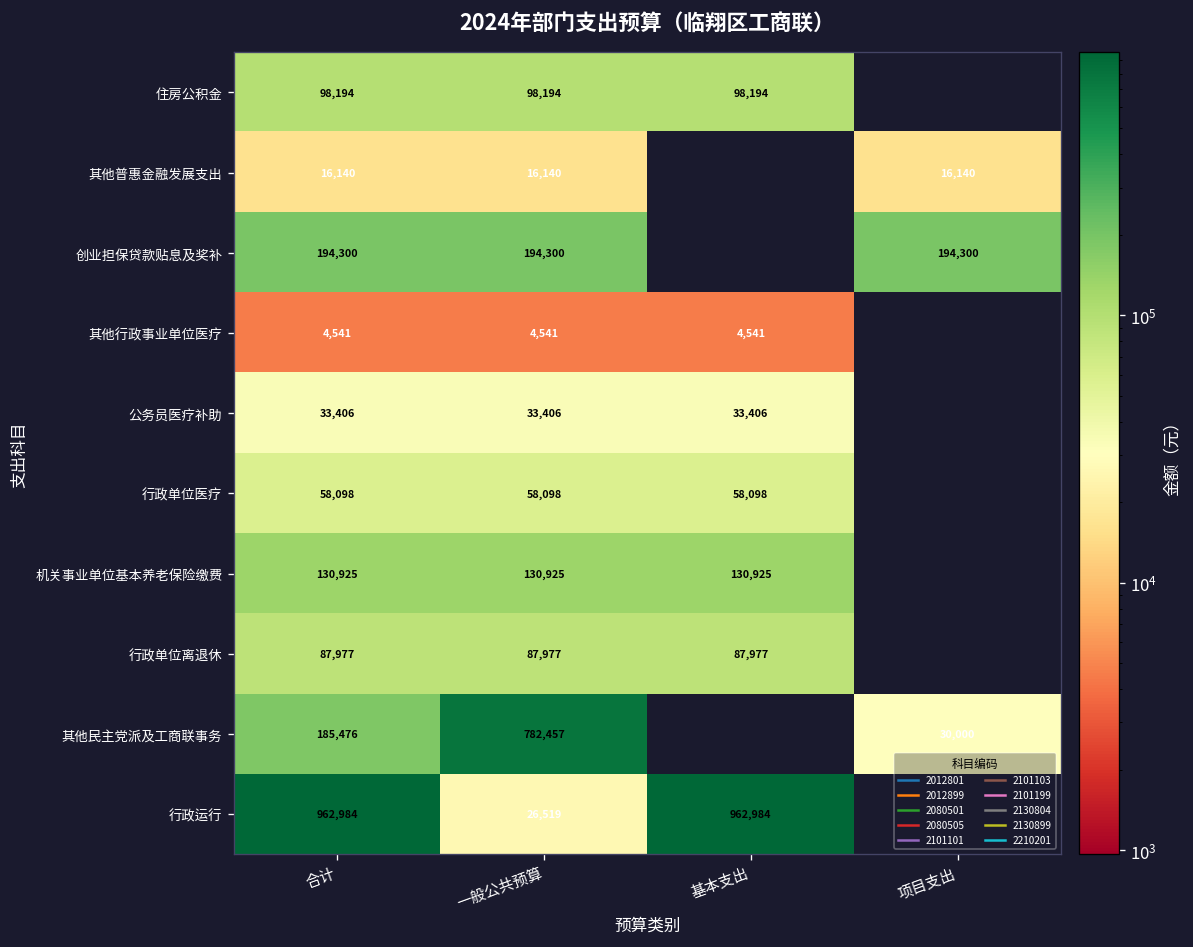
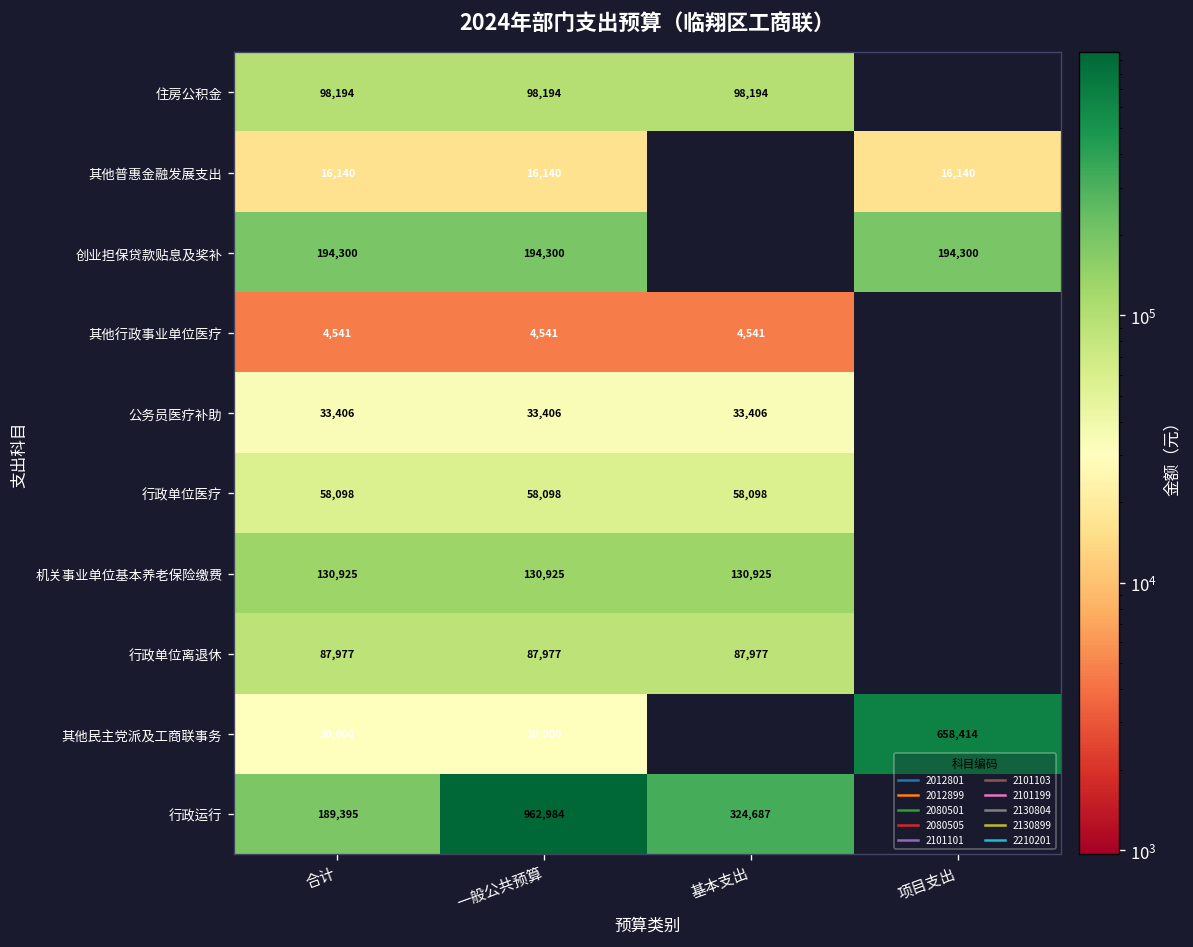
  {
    "住房公积金": {
      "合计": "98,194",
      "一般公共预算": "98,194",
      "基本支出": "98,194"
    },
    "其他普惠金融发展支出": {
      "合计": "16,140",
      "一般公共预算": "16,140",
      "项目支出": "16,140"
    },
    "创业担保贷款贴息及奖补": {
      "合计": "194,300",
      "一般公共预算": "194,300",
      "项目支出": "194,300"
    },
    "其他行政事业单位医疗": {
      "合计": "4,541",
      "一般公共预算": "4,541",
      "基本支出": "4,541"
    },
    "公务员医疗补助": {
      "合计": "33,406",
      "一般公共预算": "33,406",
      "基本支出": "33,406"
    },
    "行政单位医疗": {
      "合计": "58,098",
      "一般公共预算": "58,098",
      "基本支出": "58,098"
    },
    "机关事业单位基本养老保险缴费": {
      "合计": "130,925",
      "一般公共预算": "130,925",
      "基本支出": "130,925"
    },
    "行政单位离退休": {
      "合计": "87,977",
      "一般公共预算": "87,977",
      "基本支出": "87,977"
    },
    "其他民主党派及工商联事务": {
-     "合计": "185,476",
-     "一般公共预算": "782,457",
-     "项目支出": "30,000"
+     "合计": "30,000",
+     "一般公共预算": "30,000",
+     "项目支出": "658,414"
    },
    "行政运行": {
-     "合计": "962,984",
-     "一般公共预算": "26,519",
-     "基本支出": "962,984"
+     "合计": "189,395",
+     "一般公共预算": "962,984",
+     "基本支出": "324,687"
    }
  }
